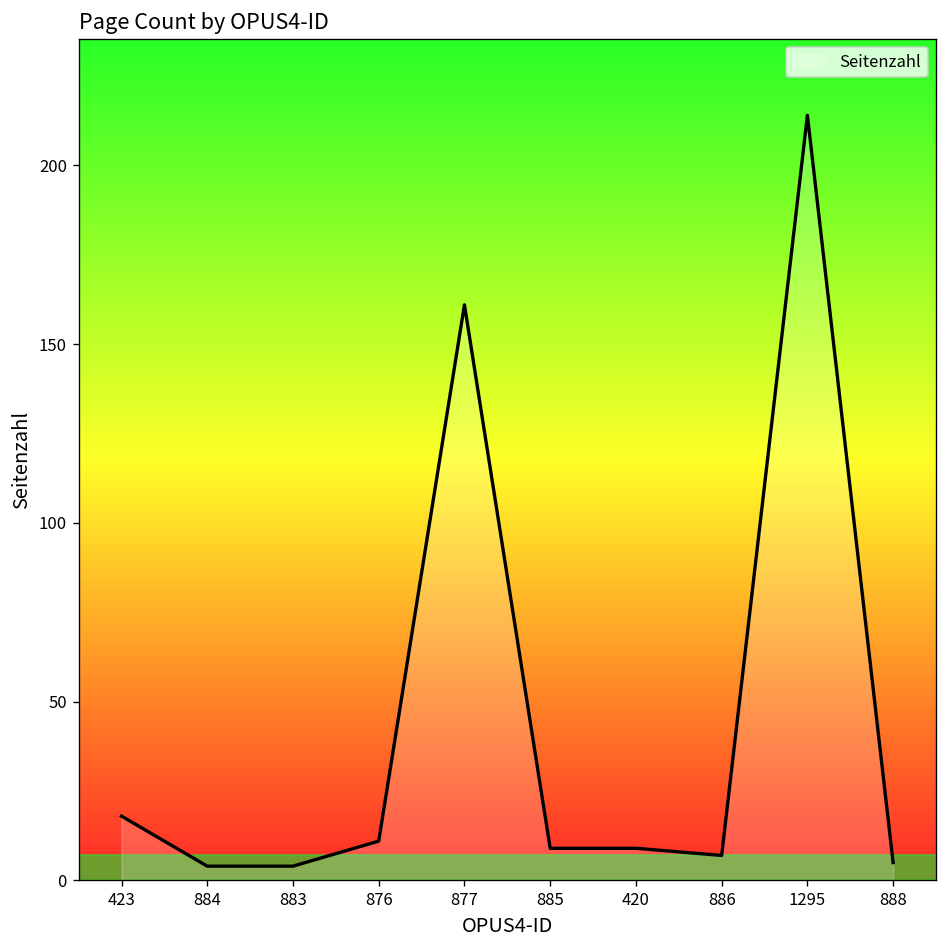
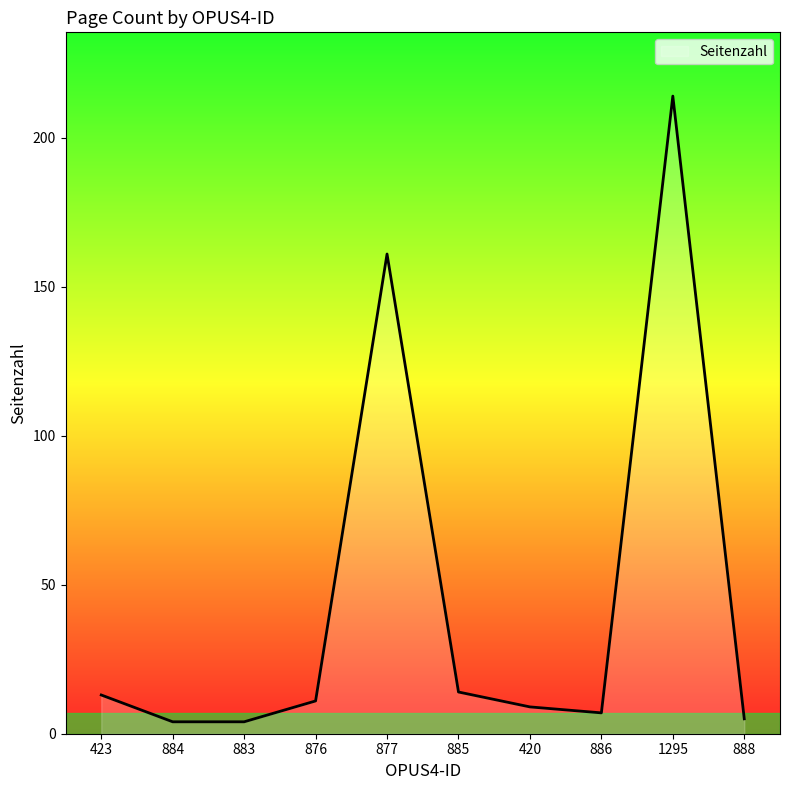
  {
-   "423": 18,
+   "423": 13,
    "876": 11,
    "877": 161,
-   "885": 9,
+   "885": 14,
    "420": 9,
    "1295": 214
  }
